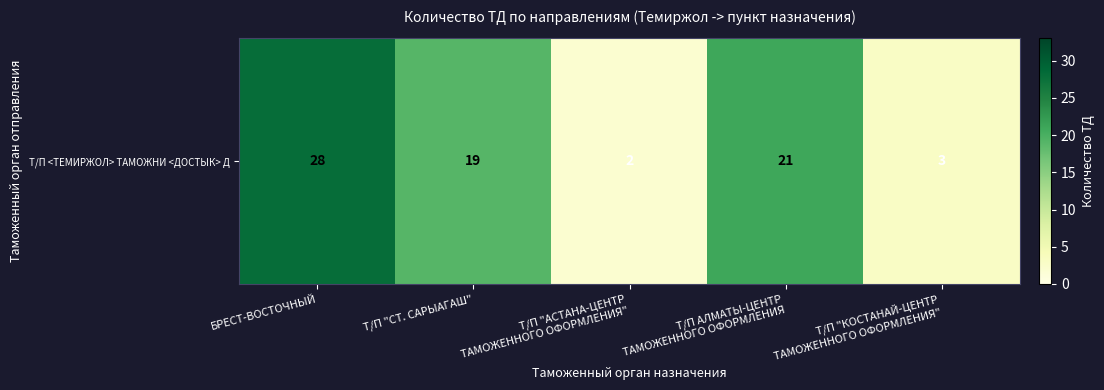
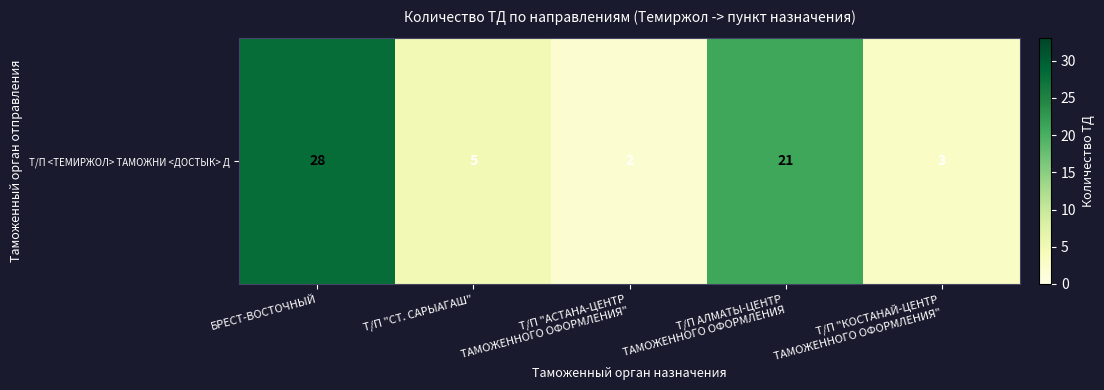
  {
    "Т/П <ТЕМИРЖОЛ> ТАМОЖНИ <ДОСТЫК> Д": {
      "БРЕСТ-ВОСТОЧНЫЙ": 28,
-     "Т/П \"СТ. САРЫАГАШ\"": 19,
+     "Т/П \"СТ. САРЫАГАШ\"": 5,
      "Т/П АЛМАТЫ-ЦЕНТР ТАМОЖЕННОГО ОФОРМЛЕНИЯ": 21,
      "Т/П \"КОСТАНАЙ-ЦЕНТР ТАМОЖЕННОГО ОФОРМЛЕНИЯ\"": 3
    }
  }
